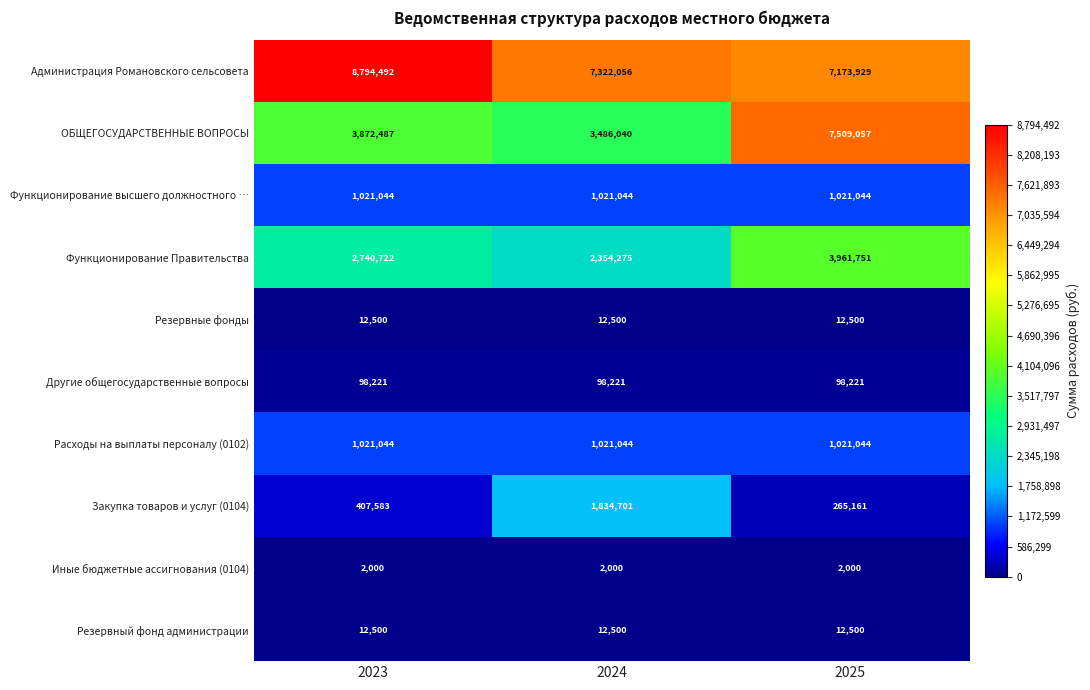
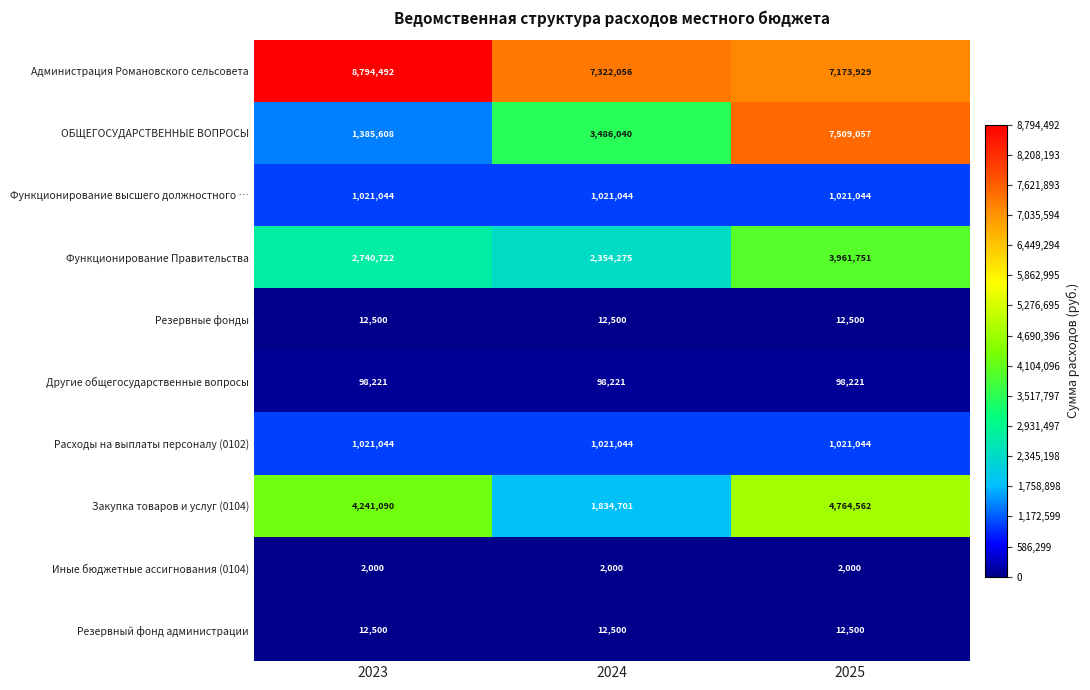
  {
    "Администрация Романовского сельсовета": {
      "2023": "8,794,492",
      "2024": "7,322,056",
      "2025": "7,173,929"
    },
    "ОБЩЕГОСУДАРСТВЕННЫЕ ВОПРОСЫ": {
-     "2023": "3,872,487",
+     "2023": "1,385,608",
      "2024": "3,486,040",
      "2025": "7,509,057"
    },
    "Функционирование высшего должностного …": {
      "2023": "1,021,044",
      "2024": "1,021,044",
      "2025": "1,021,044"
    },
    "Функционирование Правительства": {
      "2023": "2,740,722",
      "2024": "2,354,275",
      "2025": "3,961,751"
    },
    "Резервные фонды": {
      "2023": "12,500",
      "2024": "12,500",
      "2025": "12,500"
    },
    "Другие общегосударственные вопросы": {
      "2023": "98,221",
      "2024": "98,221",
      "2025": "98,221"
    },
    "Расходы на выплаты персоналу (0102)": {
      "2023": "1,021,044",
      "2024": "1,021,044",
      "2025": "1,021,044"
    },
    "Закупка товаров и услуг (0104)": {
-     "2023": "407,583",
+     "2023": "4,241,090",
      "2024": "1,834,701",
-     "2025": "265,161"
+     "2025": "4,764,562"
    },
    "Иные бюджетные ассигнования (0104)": {
      "2023": "2,000",
      "2024": "2,000",
      "2025": "2,000"
    },
    "Резервный фонд администрации": {
      "2023": "12,500",
      "2024": "12,500",
      "2025": "12,500"
    }
  }
